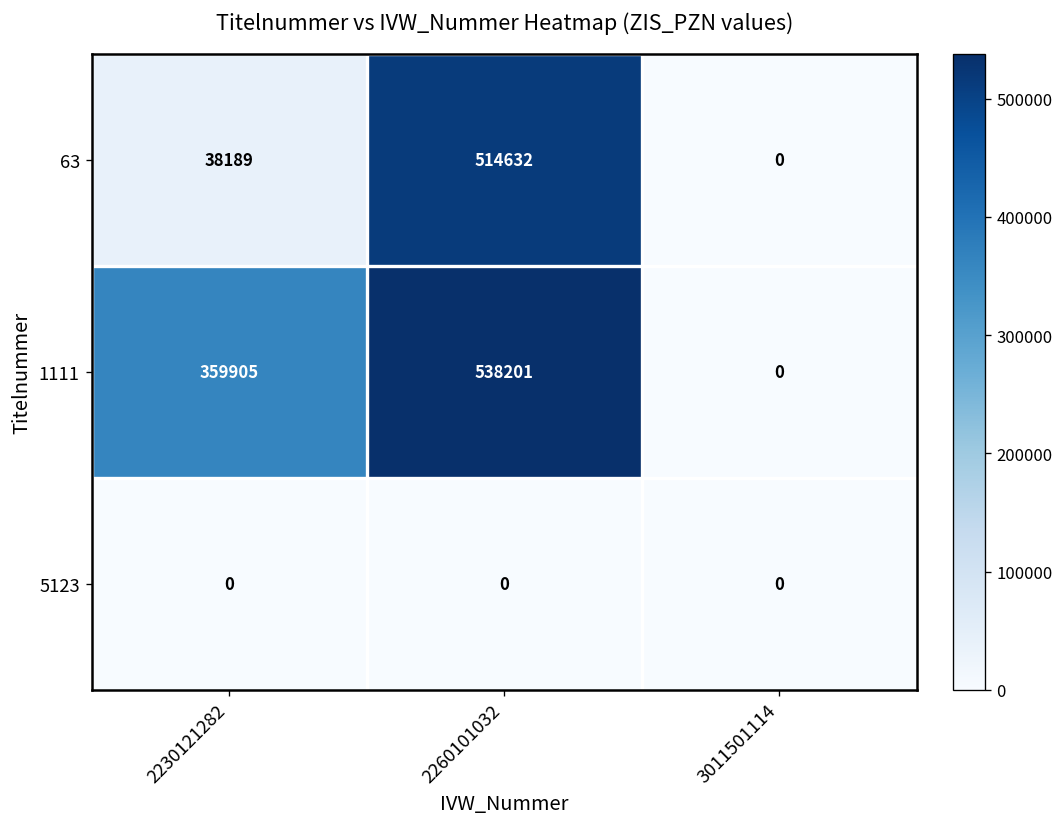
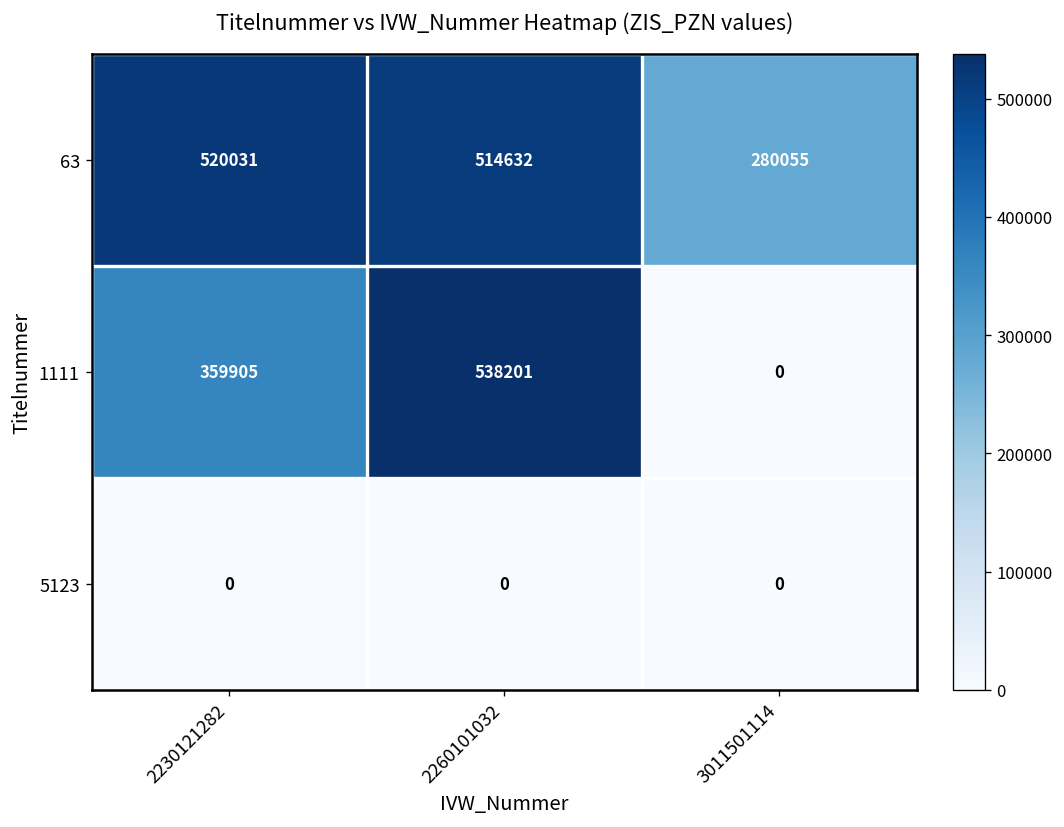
  {
    "63": {
-     "2230121282": 38189,
+     "2230121282": 520031,
      "2260101032": 514632,
-     "3011501114": 0
+     "3011501114": 280055
    },
    "1111": {
      "2230121282": 359905,
      "2260101032": 538201,
      "3011501114": 0
    },
    "5123": {
      "2230121282": 0,
      "2260101032": 0,
      "3011501114": 0
    }
  }
